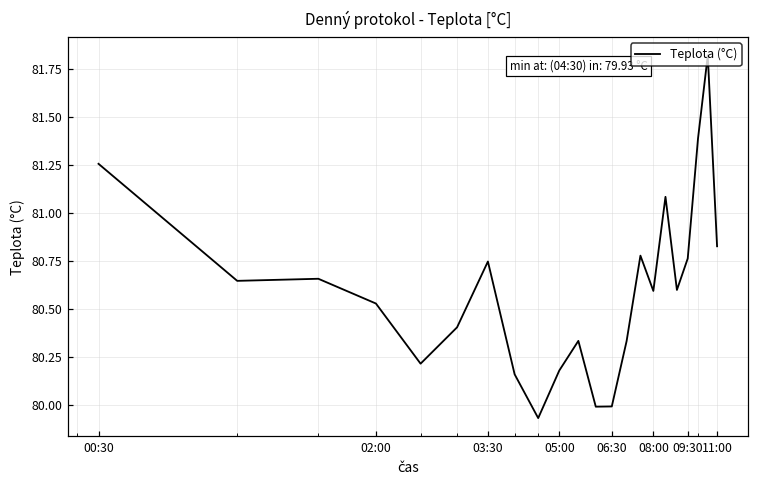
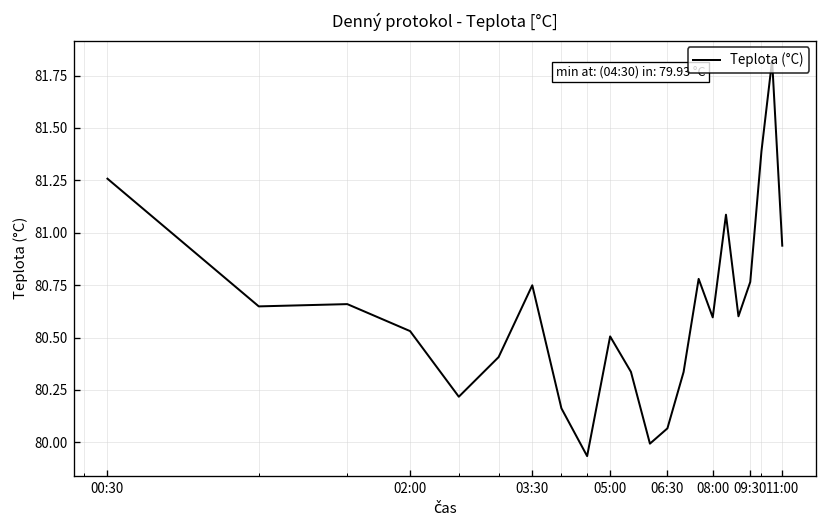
  {
    "00:30": 81.26,
    "02:00": 80.53,
    "03:30": 80.75,
-   "05:00": 80.18,
-   "06:30": 79.99,
+   "05:00": 80.51,
+   "06:30": 80.07,
    "08:00": 80.60,
    "09:30": 80.77,
-   "11:00": 80.83
+   "11:00": 80.94
  }
